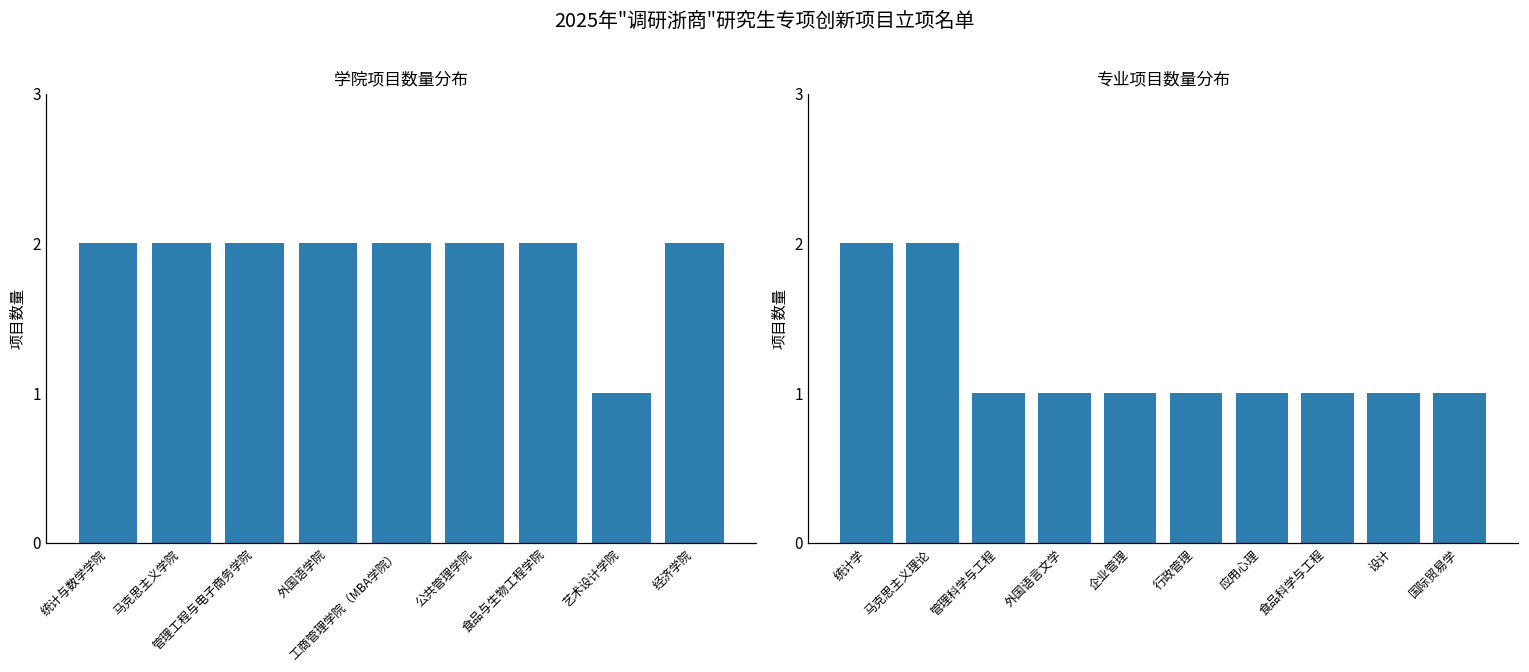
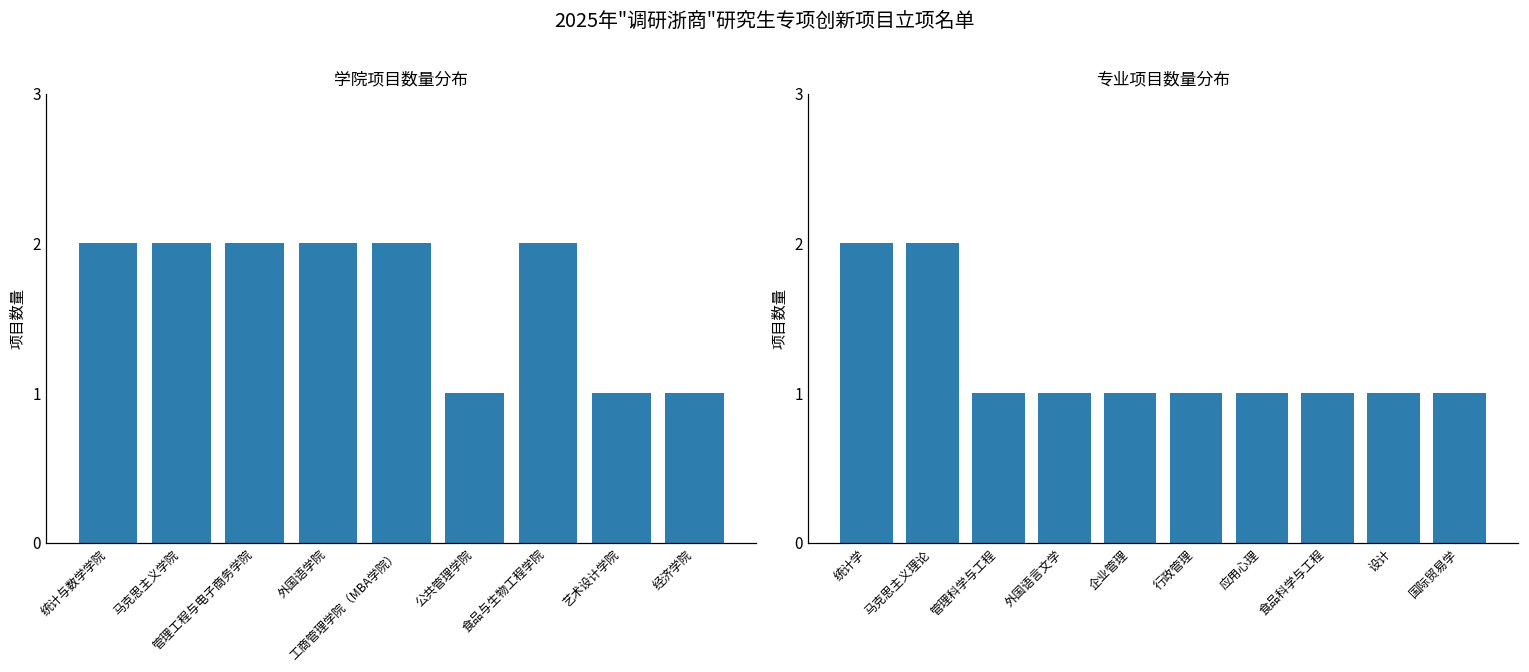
  {
    "学院项目数量分布": {
      "统计与数学学院": 2,
      "马克思主义学院": 2,
      "管理工程与电子商务学院": 2,
      "外国语学院": 2,
      "工商管理学院（MBA学院）": 2,
-     "公共管理学院": 2,
+     "公共管理学院": 1,
      "食品与生物工程学院": 2,
      "艺术设计学院": 1,
-     "经济学院": 2
+     "经济学院": 1
    },
    "专业项目数量分布": {
      "统计学": 2.00,
      "马克思主义理论": 2.00,
      "管理科学与工程": 1.00,
      "外国语言文学": 1.00,
      "企业管理": 1.00,
      "行政管理": 1.00,
      "应用心理": 1.00,
      "食品科学与工程": 1.00,
      "设计": 1.00,
      "国际贸易学": 1.00
    }
  }
